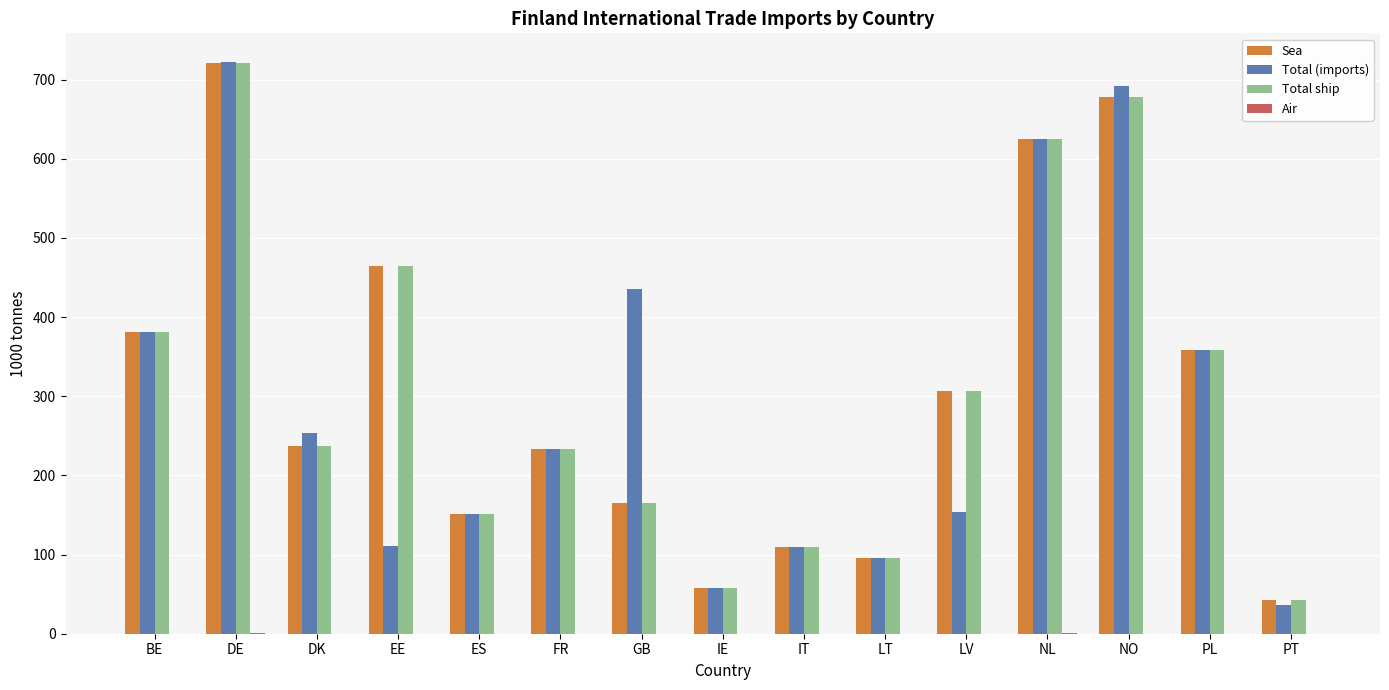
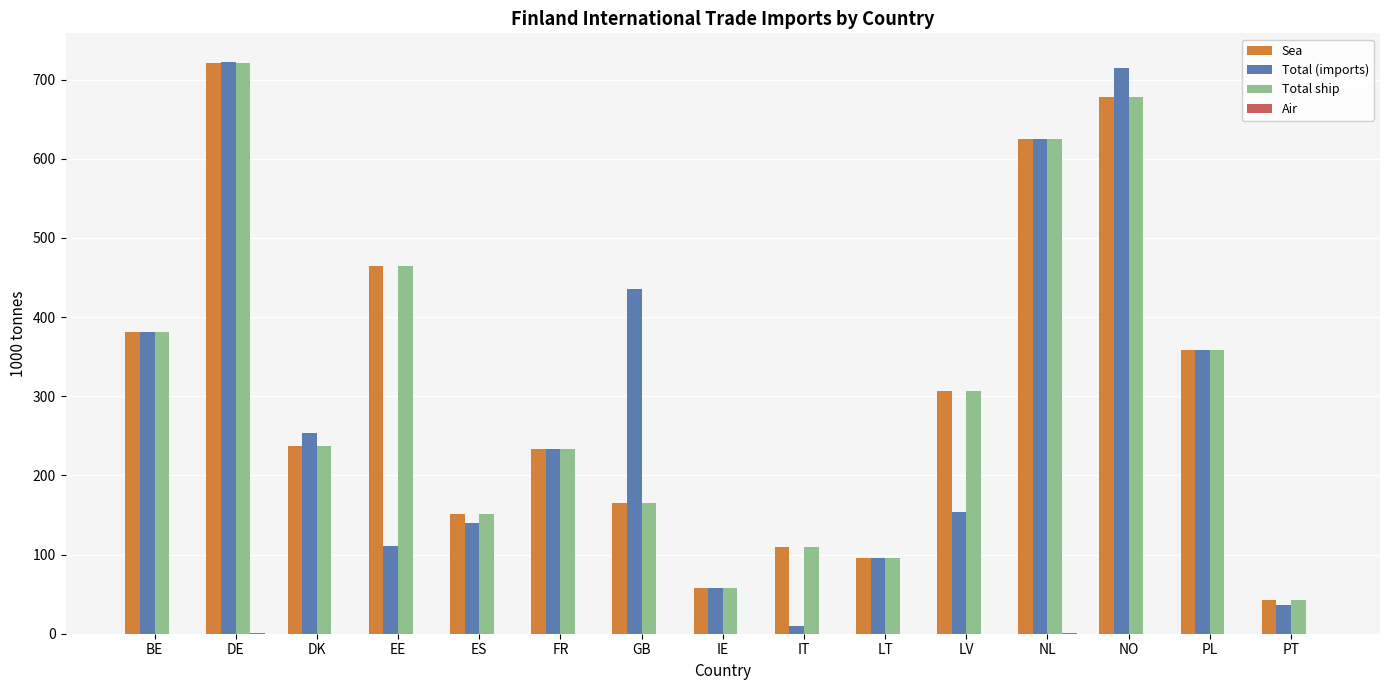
  {
    "Total (imports)": {
      "BE": 380,
      "DE": 720,
      "DK": 250,
      "EE": 110,
-     "ES": 150,
+     "ES": 140,
      "FR": 230,
      "GB": 440,
      "IE": 60,
-     "IT": 110,
+     "IT": 10,
      "LT": 100,
      "LV": 150,
      "NL": 630,
-     "NO": 690,
+     "NO": 710,
      "PL": 360,
      "PT": 40
    },
    "Total ship": {
      "BE": 380,
      "DE": 720,
      "DK": 240,
      "EE": 460,
      "ES": 150,
      "FR": 230,
      "GB": 160,
      "IE": 60,
      "IT": 110,
      "LT": 100,
      "LV": 310,
      "NL": 620,
      "NO": 680,
      "PL": 360,
      "PT": 40
    }
  }
